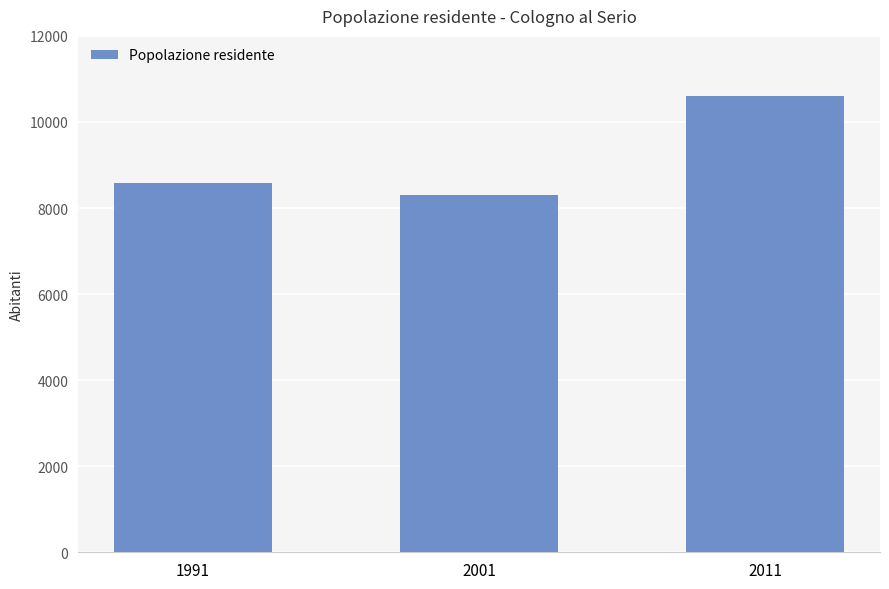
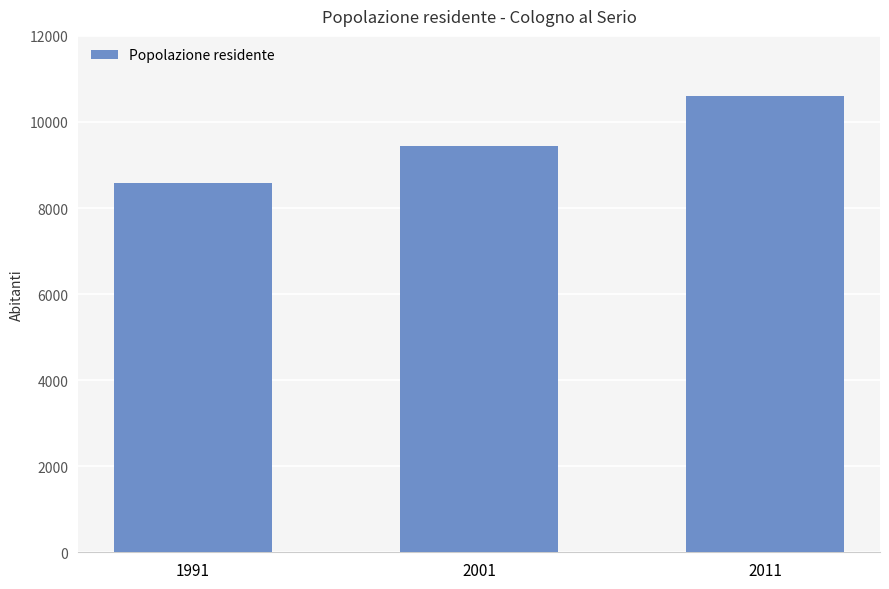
  {
    "1991": 8600,
-   "2001": 8300,
+   "2001": 9400,
    "2011": 10600
  }
